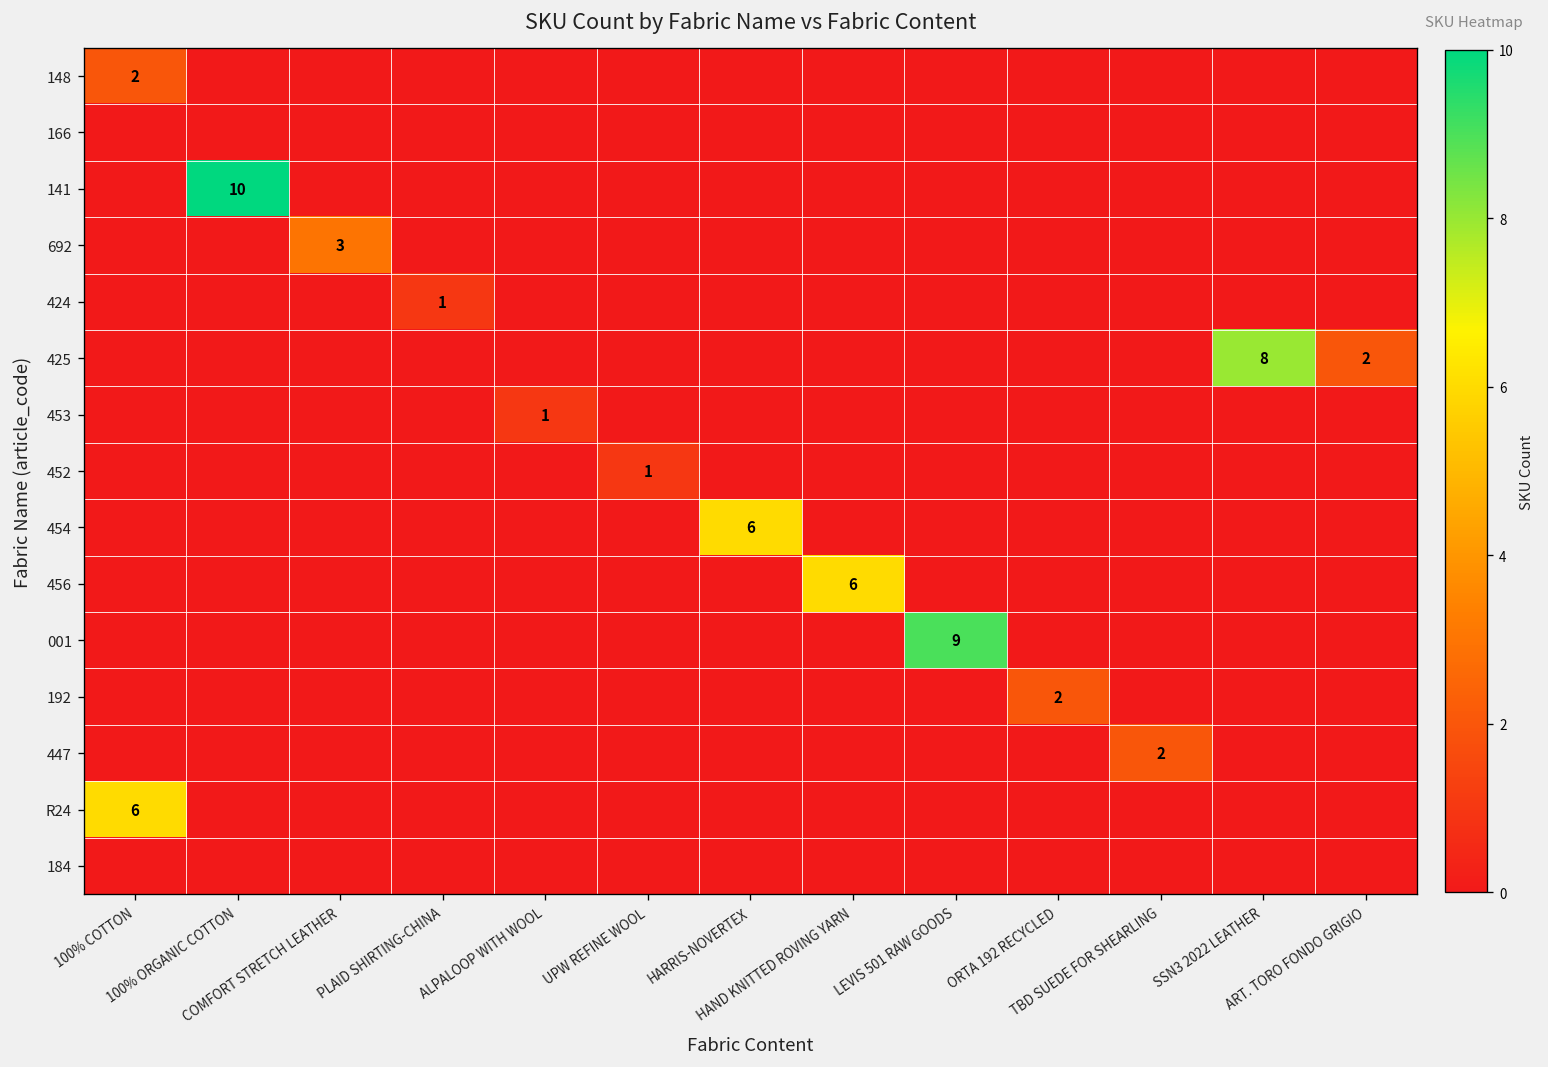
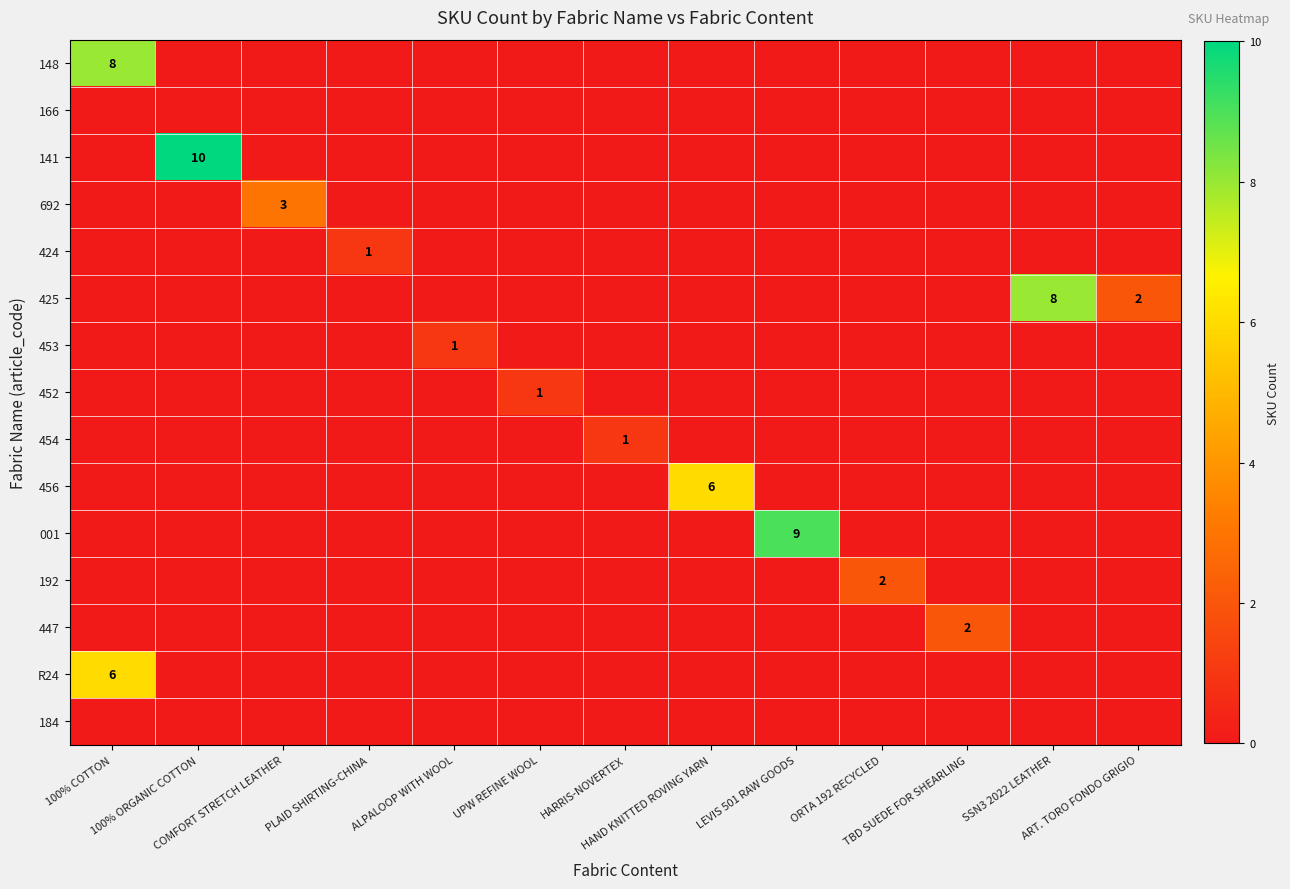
  {
    "148": {
-     "100% COTTON": 2
+     "100% COTTON": 8
    },
    "141": {
      "100% ORGANIC COTTON": 10
    },
    "692": {
      "COMFORT STRETCH LEATHER": 3
    },
    "424": {
      "PLAID SHIRTING-CHINA": 1
    },
    "425": {
      "SSN3 2022 LEATHER": 8,
      "ART. TORO FONDO GRIGIO": 2
    },
    "453": {
      "ALPALOOP WITH WOOL": 1
    },
    "452": {
      "UPW REFINE WOOL": 1
    },
    "454": {
-     "HARRIS-NOVERTEX": 6
+     "HARRIS-NOVERTEX": 1
    },
    "456": {
      "HAND KNITTED ROVING YARN": 6
    },
    "001": {
      "LEVIS 501 RAW GOODS": 9
    },
    "192": {
      "ORTA 192 RECYCLED": 2
    },
    "447": {
      "TBD SUEDE FOR SHEARLING": 2
    },
    "R24": {
      "100% COTTON": 6
    }
  }
